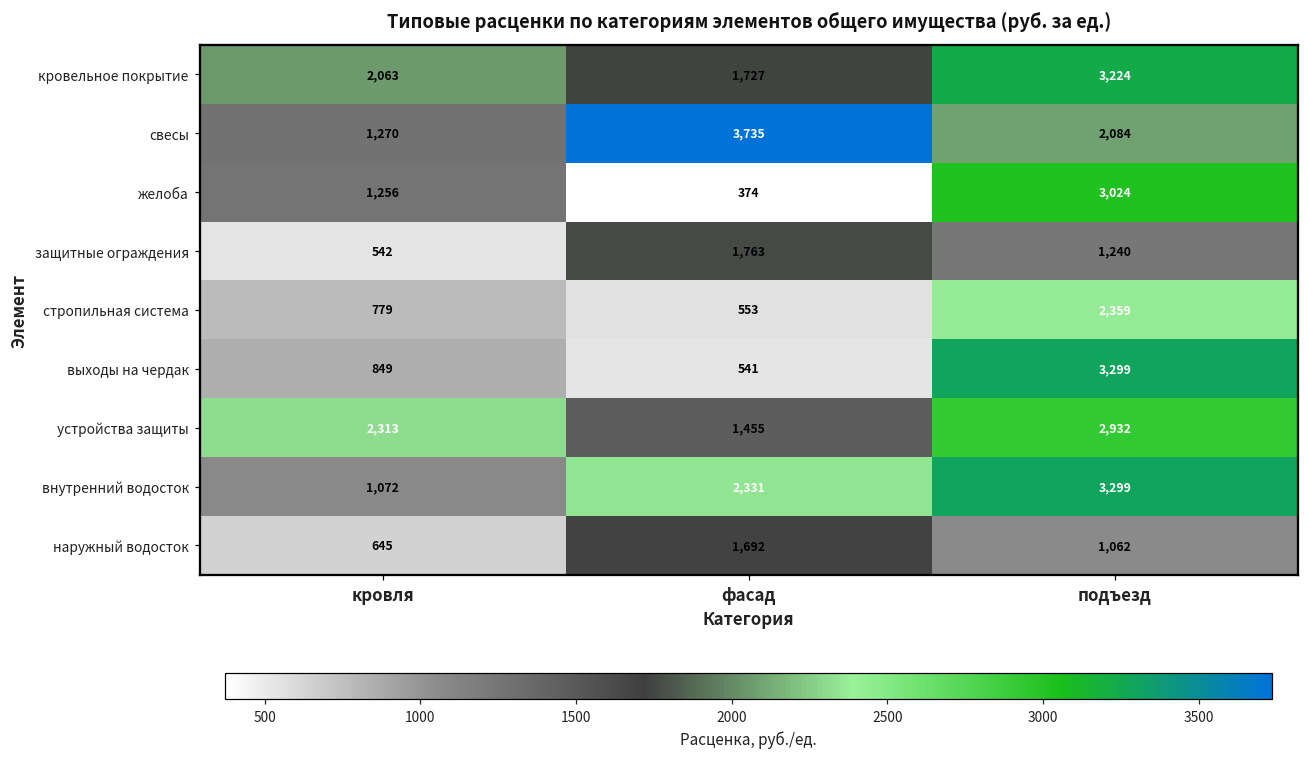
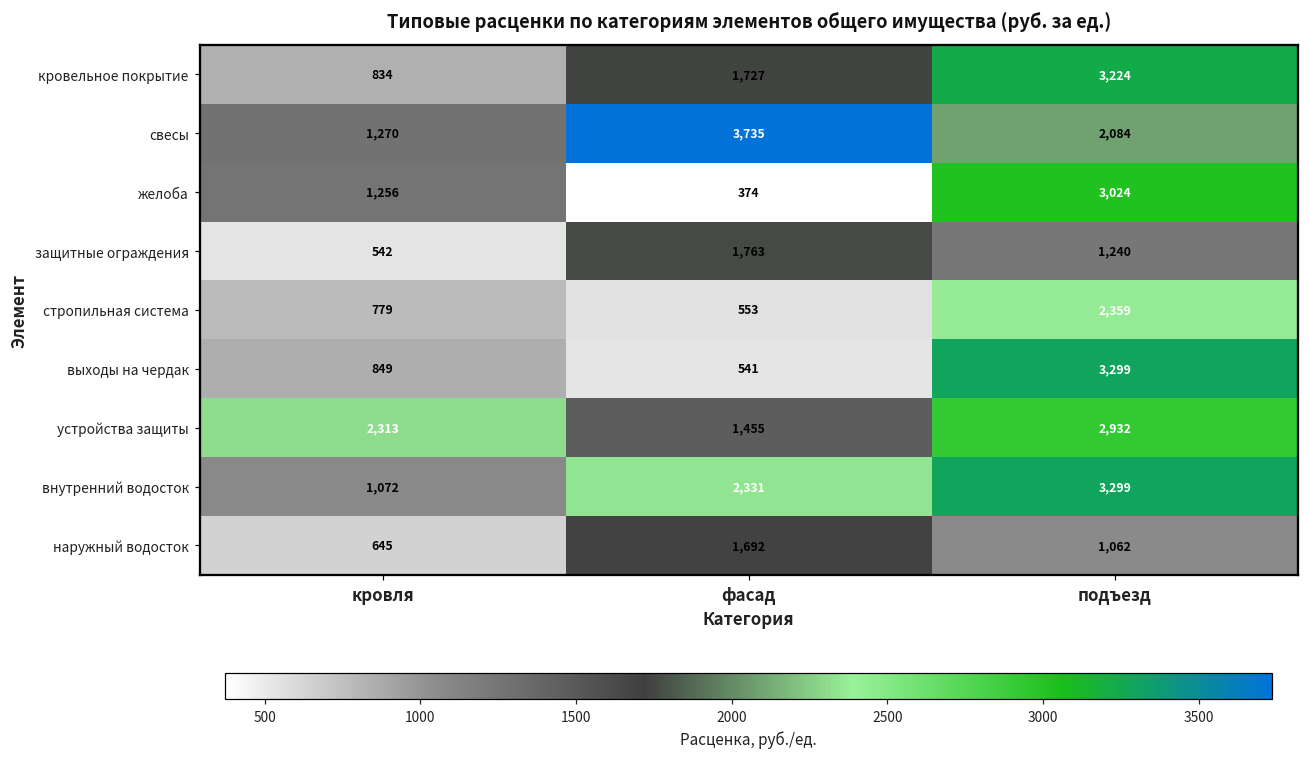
  {
    "кровельное покрытие": {
-     "кровля": "2,063",
+     "кровля": "834",
      "фасад": "1,727",
      "подъезд": "3,224"
    },
    "свесы": {
      "кровля": "1,270",
      "фасад": "3,735",
      "подъезд": "2,084"
    },
    "желоба": {
      "кровля": "1,256",
      "фасад": "374",
      "подъезд": "3,024"
    },
    "защитные ограждения": {
      "кровля": "542",
      "фасад": "1,763",
      "подъезд": "1,240"
    },
    "стропильная система": {
      "кровля": "779",
      "фасад": "553",
      "подъезд": "2,359"
    },
    "выходы на чердак": {
      "кровля": "849",
      "фасад": "541",
      "подъезд": "3,299"
    },
    "устройства защиты": {
      "кровля": "2,313",
      "фасад": "1,455",
      "подъезд": "2,932"
    },
    "внутренний водосток": {
      "кровля": "1,072",
      "фасад": "2,331",
      "подъезд": "3,299"
    },
    "наружный водосток": {
      "кровля": "645",
      "фасад": "1,692",
      "подъезд": "1,062"
    }
  }
